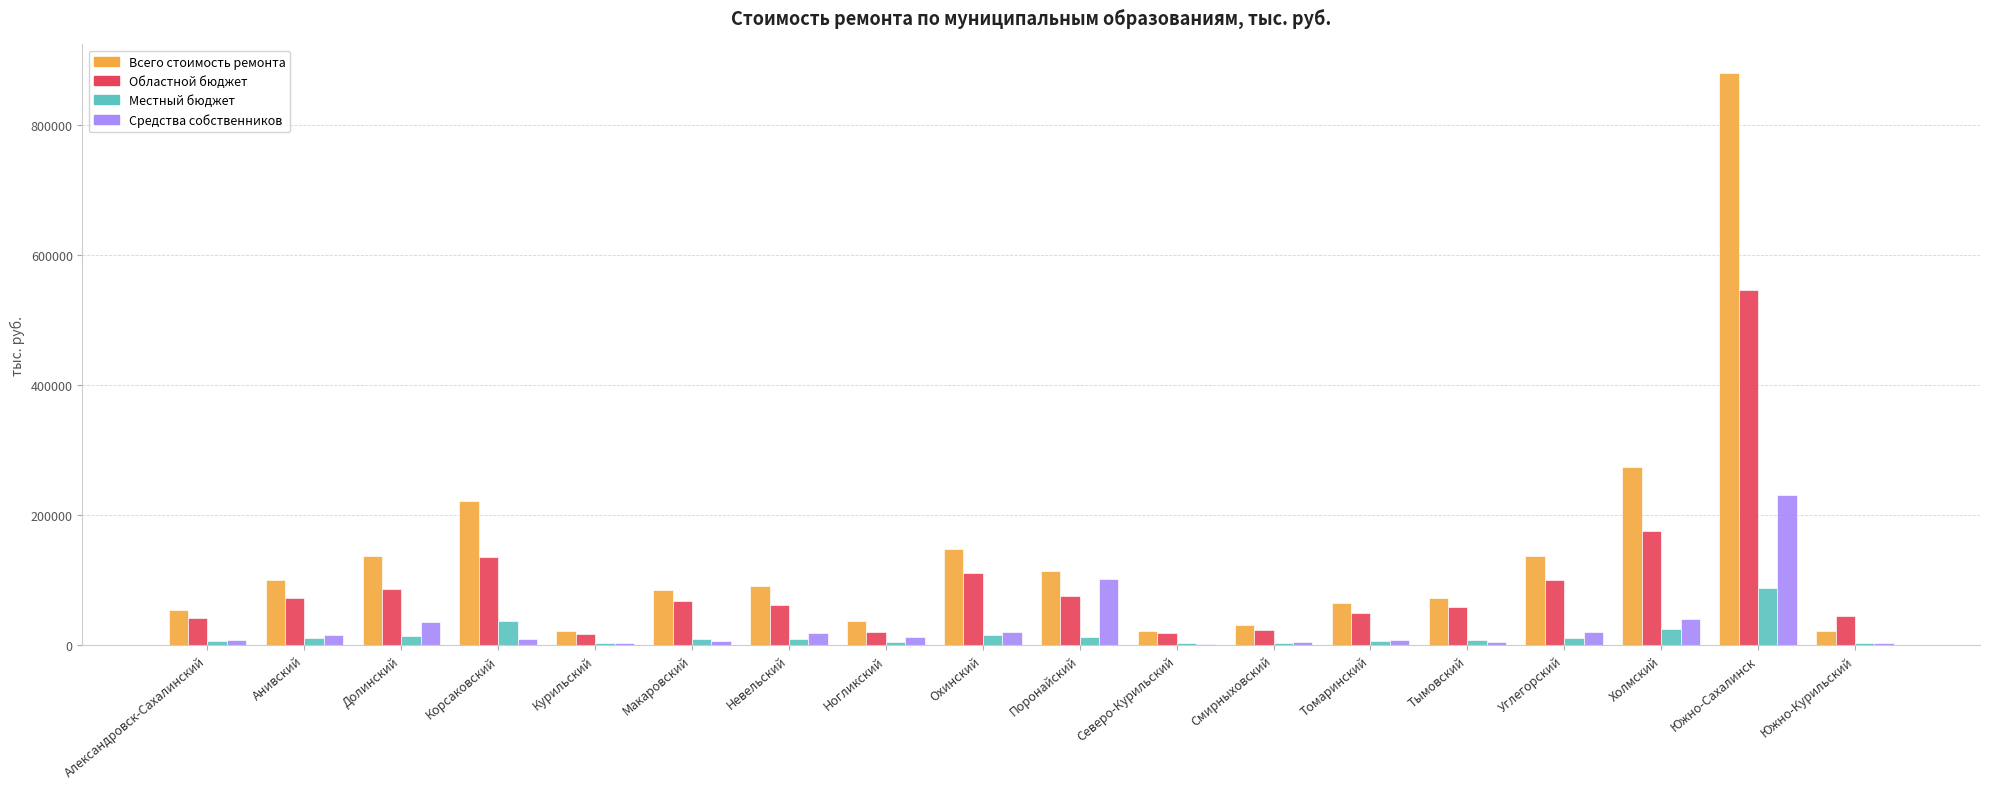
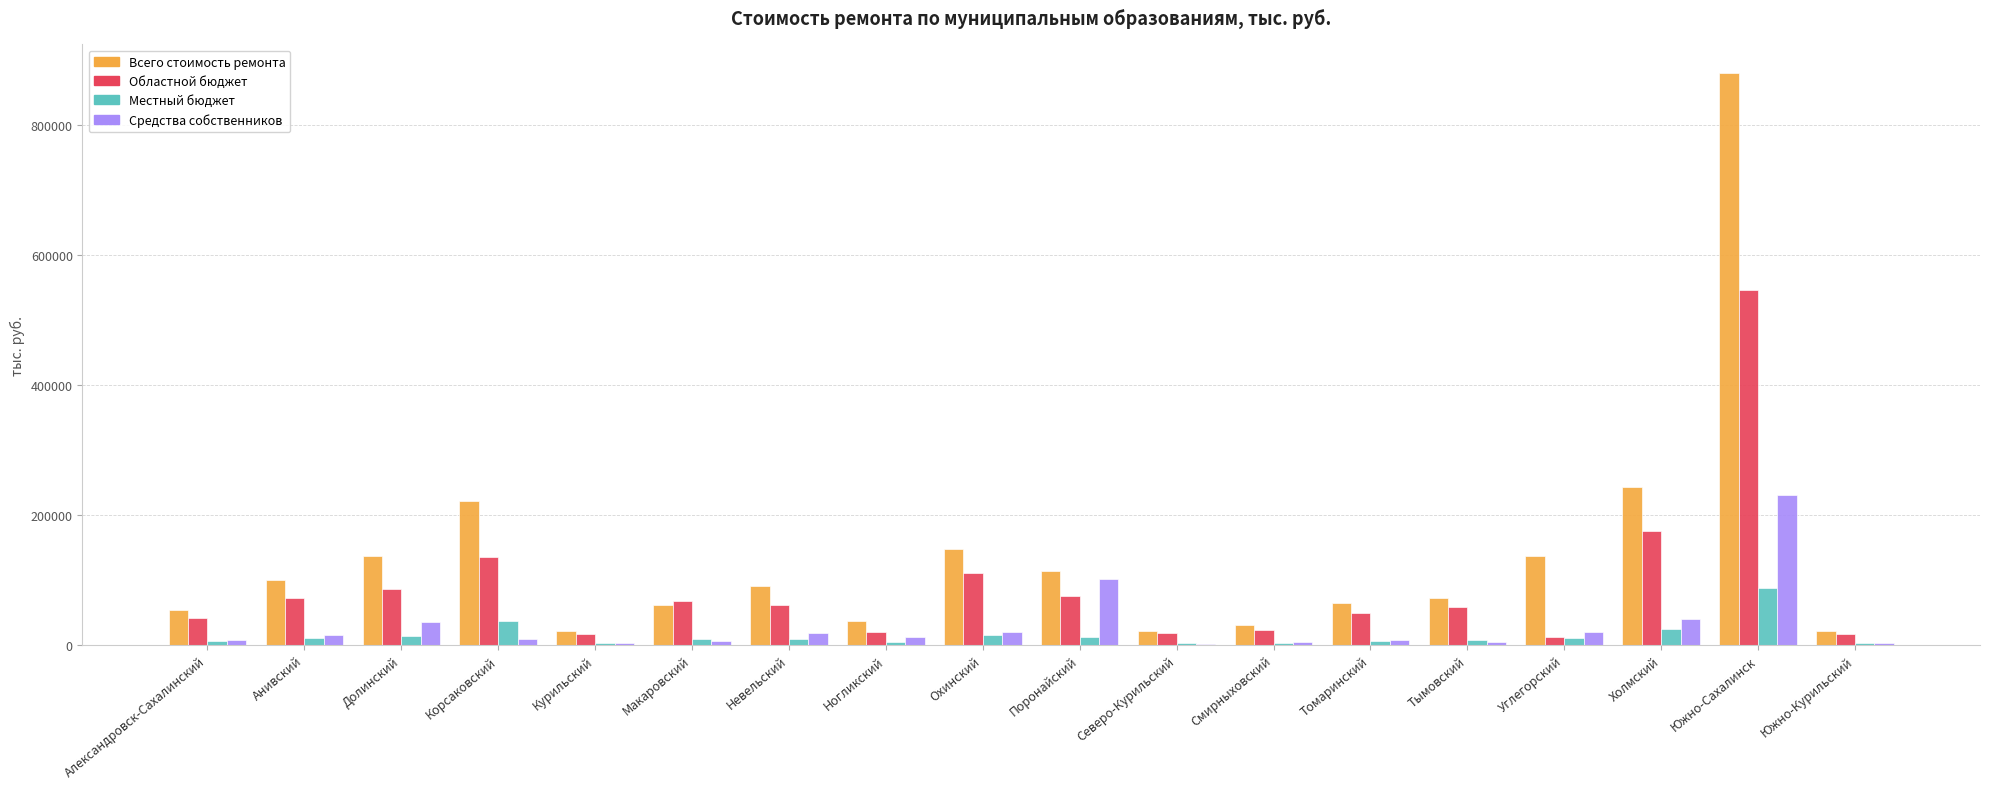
  {
    "Всего стоимость ремонта": {
      "Александровск-Сахалинский": 50000,
      "Анивский": 100000,
      "Долинский": 140000,
      "Корсаковский": 220000,
      "Курильский": 20000,
-     "Макаровский": 80000,
+     "Макаровский": 60000,
      "Невельский": 90000,
      "Ногликский": 40000,
      "Охинский": 150000,
      "Поронайский": 110000,
      "Северо-Курильский": 20000,
      "Смирныховский": 30000,
      "Томаринский": 60000,
      "Тымовский": 70000,
      "Углегорский": 140000,
-     "Холмский": 270000,
+     "Холмский": 240000,
      "Южно-Сахалинск": 880000,
      "Южно-Курильский": 20000
    },
    "Областной бюджет": {
      "Александровск-Сахалинский": 40000,
      "Анивский": 70000,
      "Долинский": 90000,
      "Корсаковский": 140000,
      "Курильский": 20000,
      "Макаровский": 70000,
      "Невельский": 60000,
      "Ногликский": 20000,
      "Охинский": 110000,
      "Поронайский": 80000,
      "Северо-Курильский": 20000,
      "Смирныховский": 20000,
      "Томаринский": 50000,
      "Тымовский": 60000,
-     "Углегорский": 100000,
+     "Углегорский": 10000,
      "Холмский": 170000,
      "Южно-Сахалинск": 550000,
-     "Южно-Курильский": 40000
+     "Южно-Курильский": 20000
    },
    "Местный бюджет": {
      "Александровск-Сахалинский": 10000,
      "Анивский": 10000,
      "Долинский": 10000,
      "Корсаковский": 40000,
      "Макаровский": 10000,
      "Невельский": 10000,
      "Охинский": 10000,
      "Поронайский": 10000,
      "Томаринский": 10000,
      "Тымовский": 10000,
      "Углегорский": 10000,
      "Холмский": 20000,
      "Южно-Сахалинск": 90000
    },
    "Средства собственников": {
      "Александровск-Сахалинский": 10000,
      "Анивский": 20000,
      "Долинский": 30000,
      "Корсаковский": 10000,
      "Макаровский": 10000,
      "Невельский": 20000,
      "Ногликский": 10000,
      "Охинский": 20000,
      "Поронайский": 100000,
      "Томаринский": 10000,
      "Тымовский": 10000,
      "Углегорский": 20000,
      "Холмский": 40000,
      "Южно-Сахалинск": 230000
    }
  }
